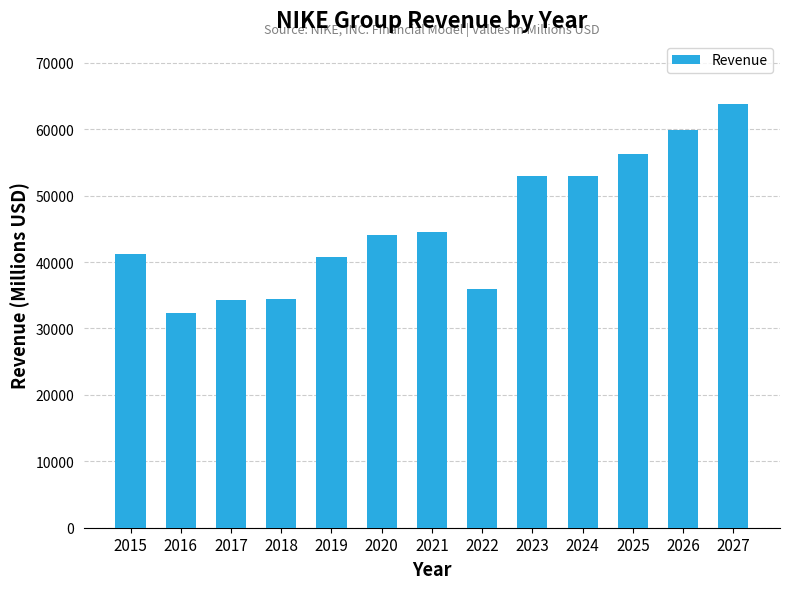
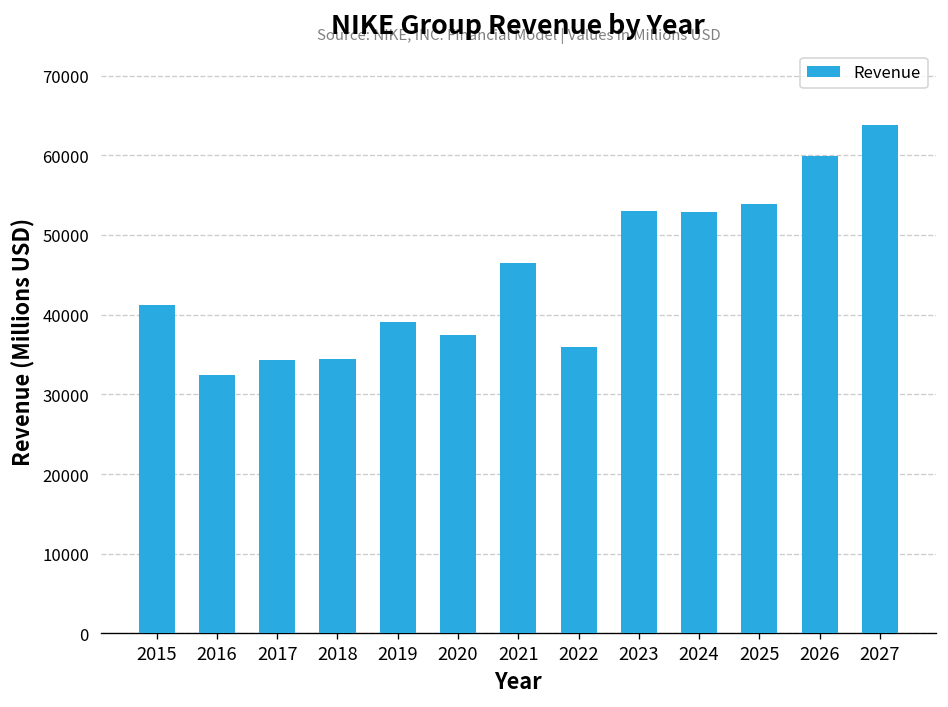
  {
    "2015": 41000,
    "2016": 32000,
    "2017": 34000,
    "2018": 34000,
-   "2019": 41000,
-   "2020": 44000,
-   "2021": 45000,
+   "2019": 39000,
+   "2020": 37000,
+   "2021": 46000,
    "2022": 36000,
    "2023": 53000,
    "2024": 53000,
-   "2025": 56000,
+   "2025": 54000,
    "2026": 60000,
    "2027": 64000
  }
